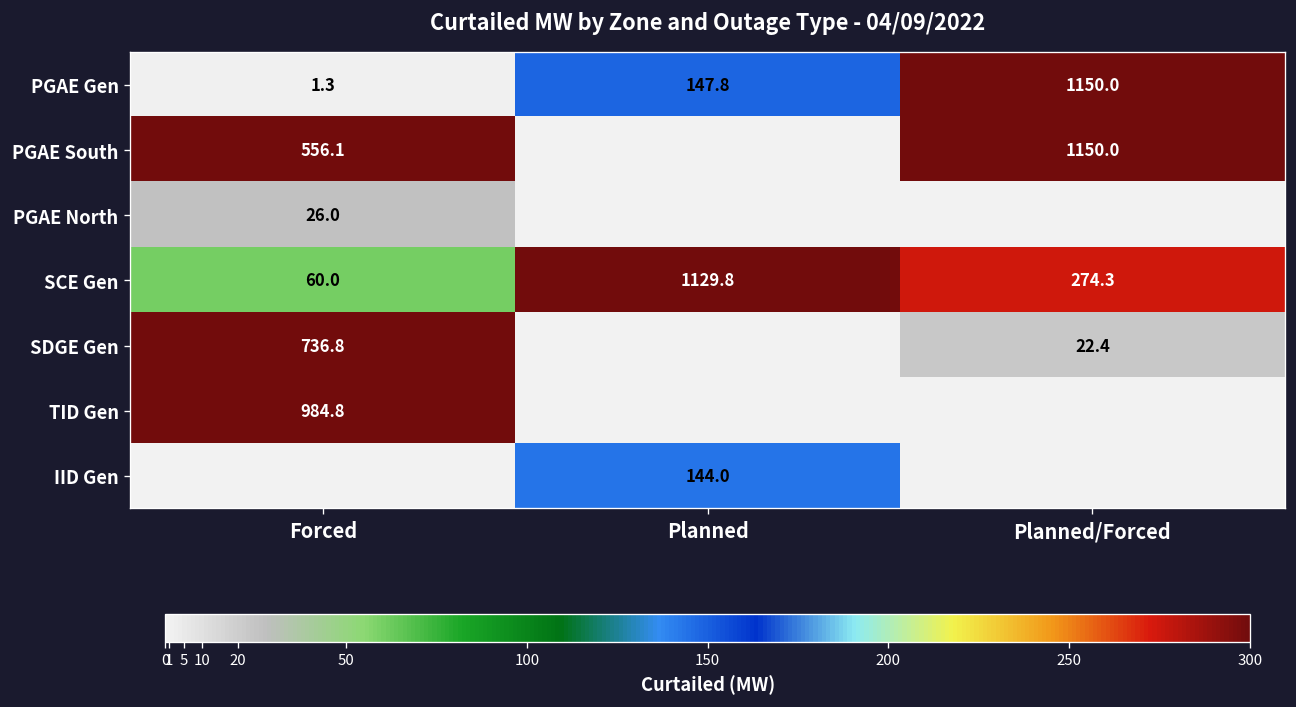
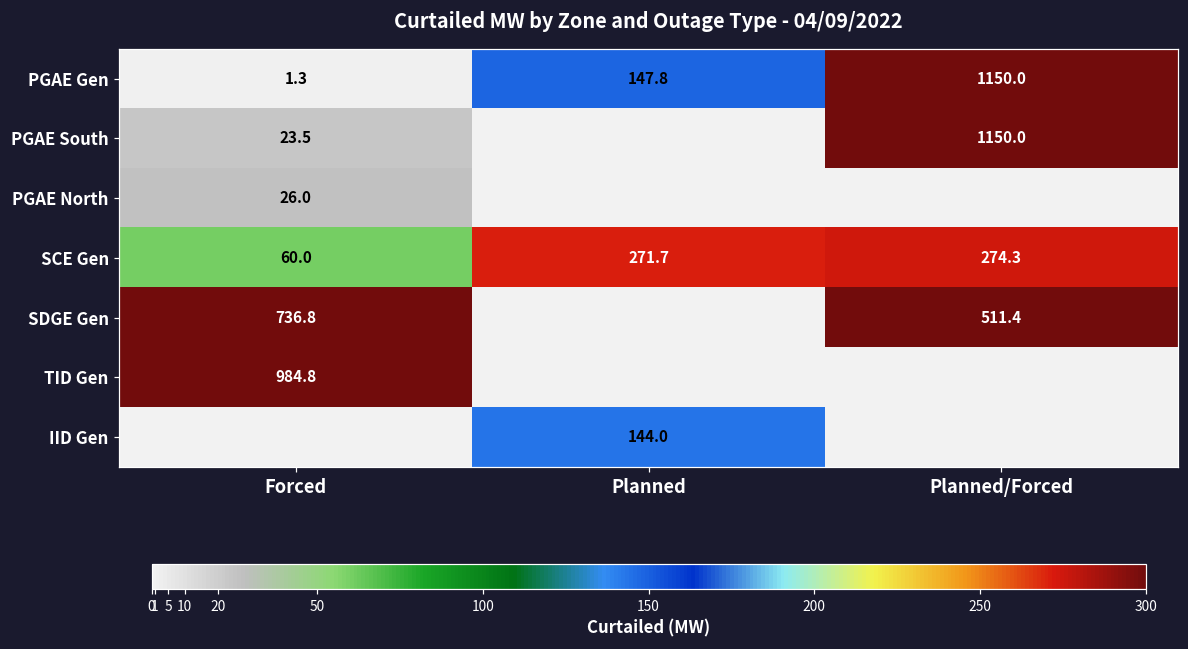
  {
    "PGAE Gen": {
      "Forced": 1.3,
      "Planned": 147.8,
      "Planned/Forced": 1150.0
    },
    "PGAE South": {
-     "Forced": 556.1,
+     "Forced": 23.5,
      "Planned/Forced": 1150.0
    },
    "PGAE North": {
      "Forced": 26.0
    },
    "SCE Gen": {
      "Forced": 60.0,
-     "Planned": 1129.8,
+     "Planned": 271.7,
      "Planned/Forced": 274.3
    },
    "SDGE Gen": {
      "Forced": 736.8,
-     "Planned/Forced": 22.4
+     "Planned/Forced": 511.4
    },
    "TID Gen": {
      "Forced": 984.8
    },
    "IID Gen": {
      "Planned": 144.0
    }
  }
